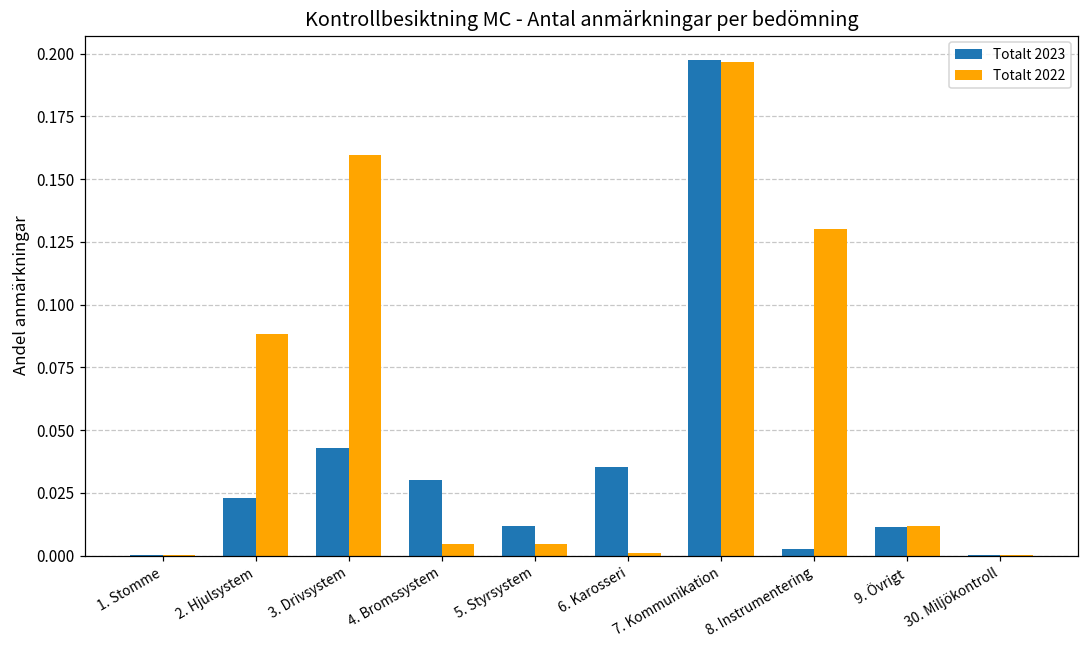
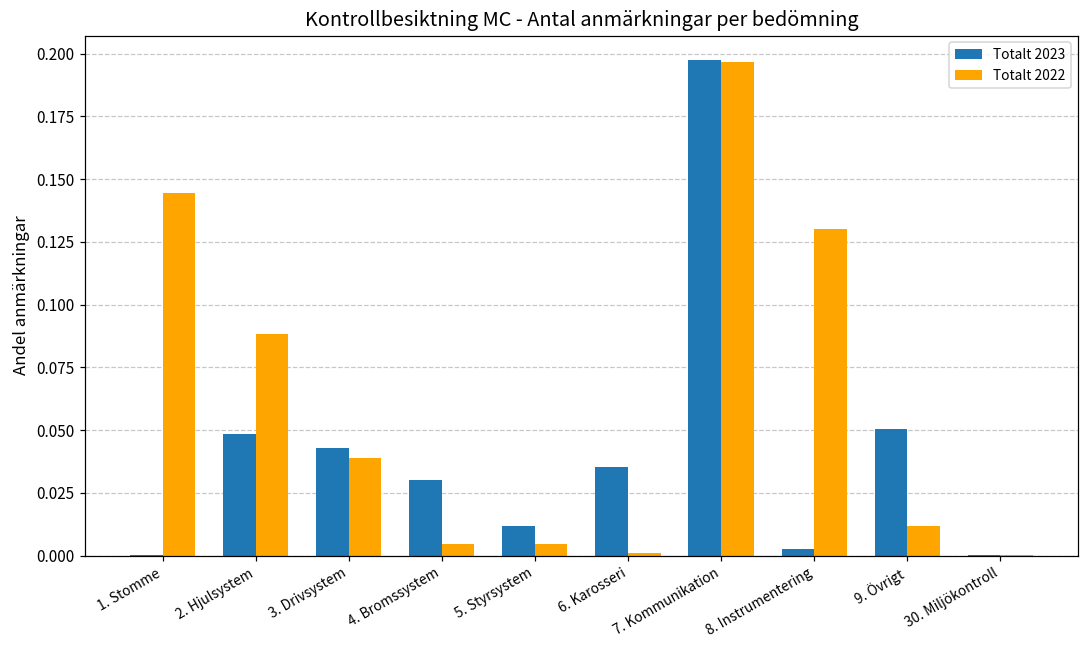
  {
    "Totalt 2023": {
-     "2. Hjulsystem": 0.023,
+     "2. Hjulsystem": 0.048,
      "3. Drivsystem": 0.043,
      "4. Bromssystem": 0.030,
      "5. Styrsystem": 0.012,
      "6. Karosseri": 0.035,
      "7. Kommunikation": 0.197,
      "8. Instrumentering": 0.003,
-     "9. Övrigt": 0.011
+     "9. Övrigt": 0.051
    },
    "Totalt 2022": {
-     "1. Stomme": 0.000,
+     "1. Stomme": 0.144,
      "2. Hjulsystem": 0.088,
-     "3. Drivsystem": 0.160,
+     "3. Drivsystem": 0.039,
      "4. Bromssystem": 0.005,
      "5. Styrsystem": 0.005,
      "7. Kommunikation": 0.197,
      "8. Instrumentering": 0.130,
      "9. Övrigt": 0.012
    }
  }
